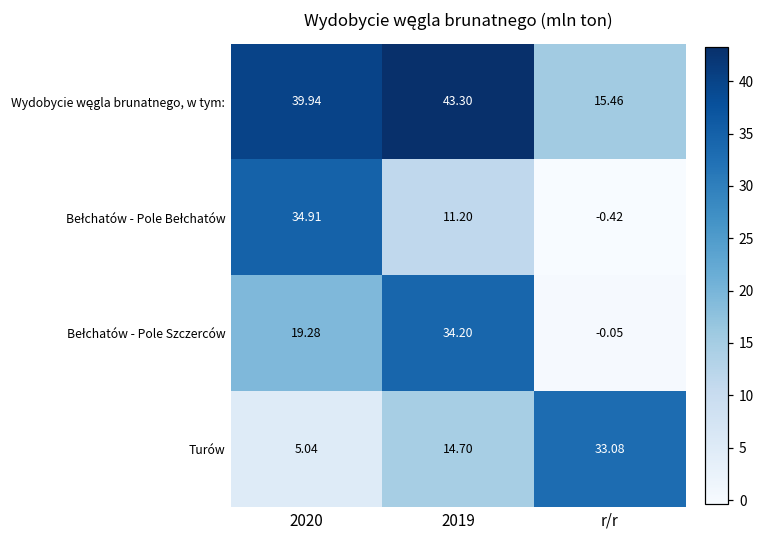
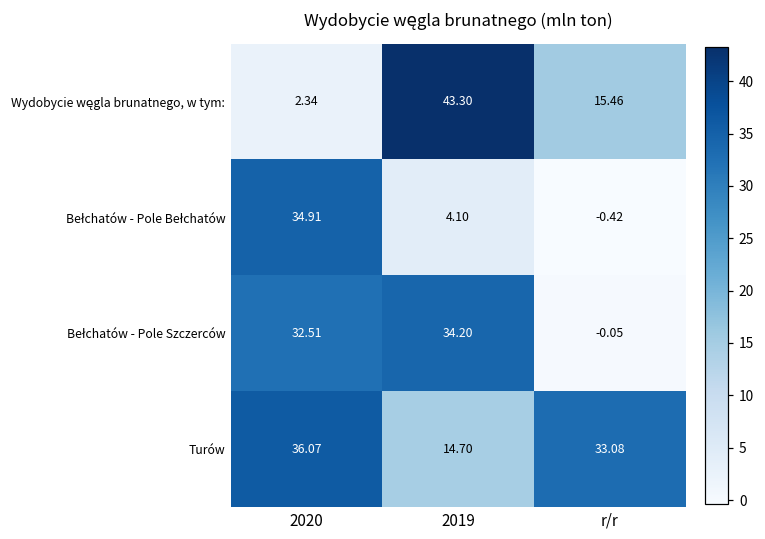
  {
    "Wydobycie węgla brunatnego, w tym:": {
-     "2020": 39.94,
+     "2020": 2.34,
      "2019": 43.30,
      "r/r": 15.46
    },
    "Bełchatów - Pole Bełchatów": {
      "2020": 34.91,
-     "2019": 11.20,
+     "2019": 4.10,
      "r/r": -0.42
    },
    "Bełchatów - Pole Szczerców": {
-     "2020": 19.28,
+     "2020": 32.51,
      "2019": 34.20,
      "r/r": -0.05
    },
    "Turów": {
-     "2020": 5.04,
+     "2020": 36.07,
      "2019": 14.70,
      "r/r": 33.08
    }
  }
